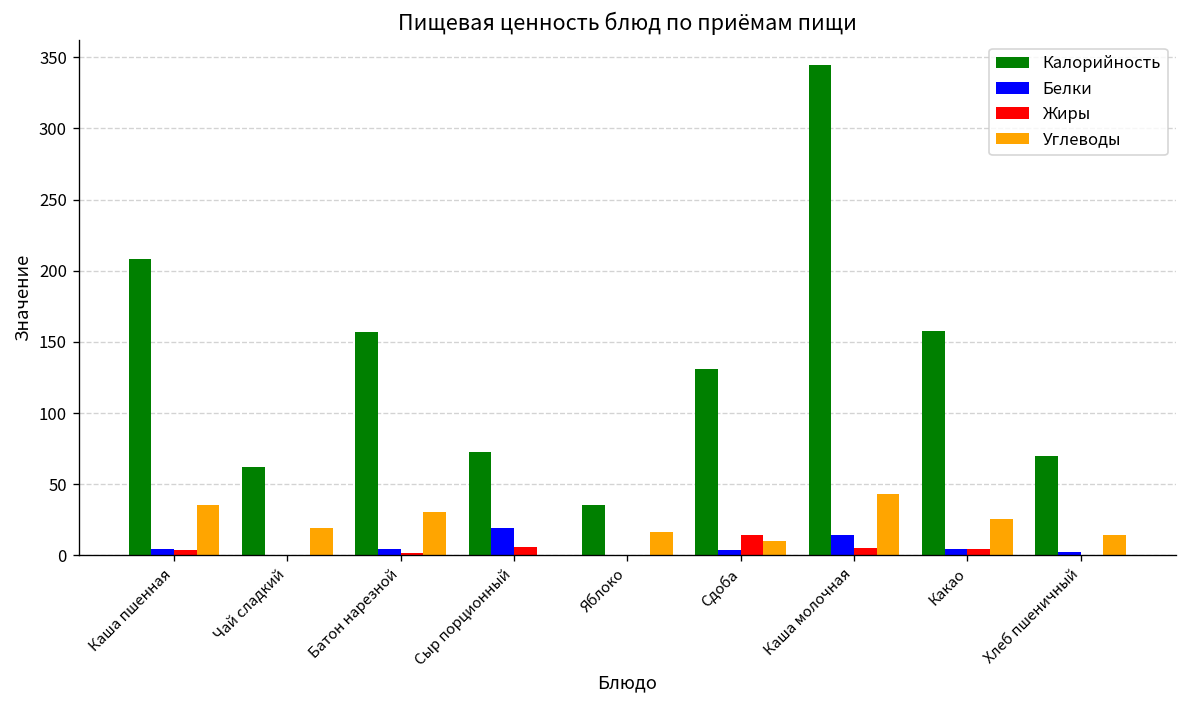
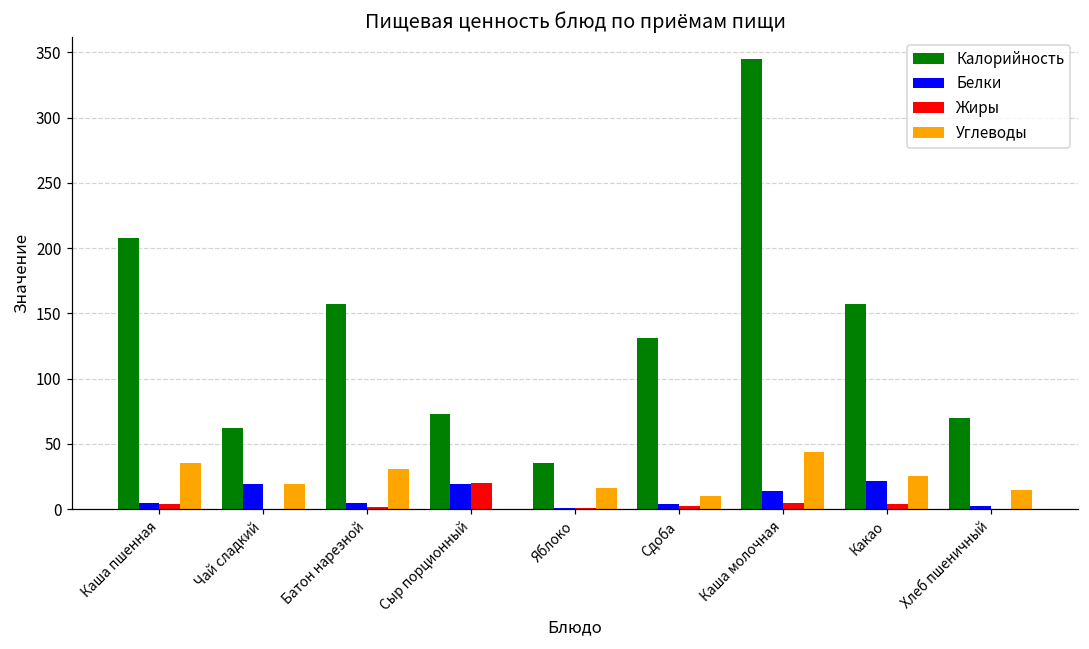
  {
    "Калорийность": {
      "Каша пшенная": 208,
      "Чай сладкий": 62,
      "Батон нарезной": 157,
      "Сыр порционный": 73,
      "Яблоко": 35,
      "Сдоба": 131,
      "Каша молочная": 345,
      "Какао": 158,
      "Хлеб пшеничный": 70
    },
    "Белки": {
      "Каша пшенная": 5,
-     "Чай сладкий": 0,
+     "Чай сладкий": 20,
      "Батон нарезной": 5,
      "Сыр порционный": 19,
      "Сдоба": 4,
      "Каша молочная": 14,
-     "Какао": 4,
+     "Какао": 21,
      "Хлеб пшеничный": 2
    },
    "Жиры": {
      "Каша пшенная": 4,
      "Чай сладкий": 0,
-     "Сыр порционный": 6,
-     "Сдоба": 14,
+     "Сыр порционный": 20,
+     "Сдоба": 2,
      "Каша молочная": 5,
      "Какао": 4
    },
    "Углеводы": {
      "Каша пшенная": 35,
      "Чай сладкий": 20,
      "Батон нарезной": 31,
      "Сыр порционный": 0,
      "Яблоко": 16,
      "Сдоба": 10,
      "Каша молочная": 44,
      "Какао": 25,
      "Хлеб пшеничный": 14
    }
  }
